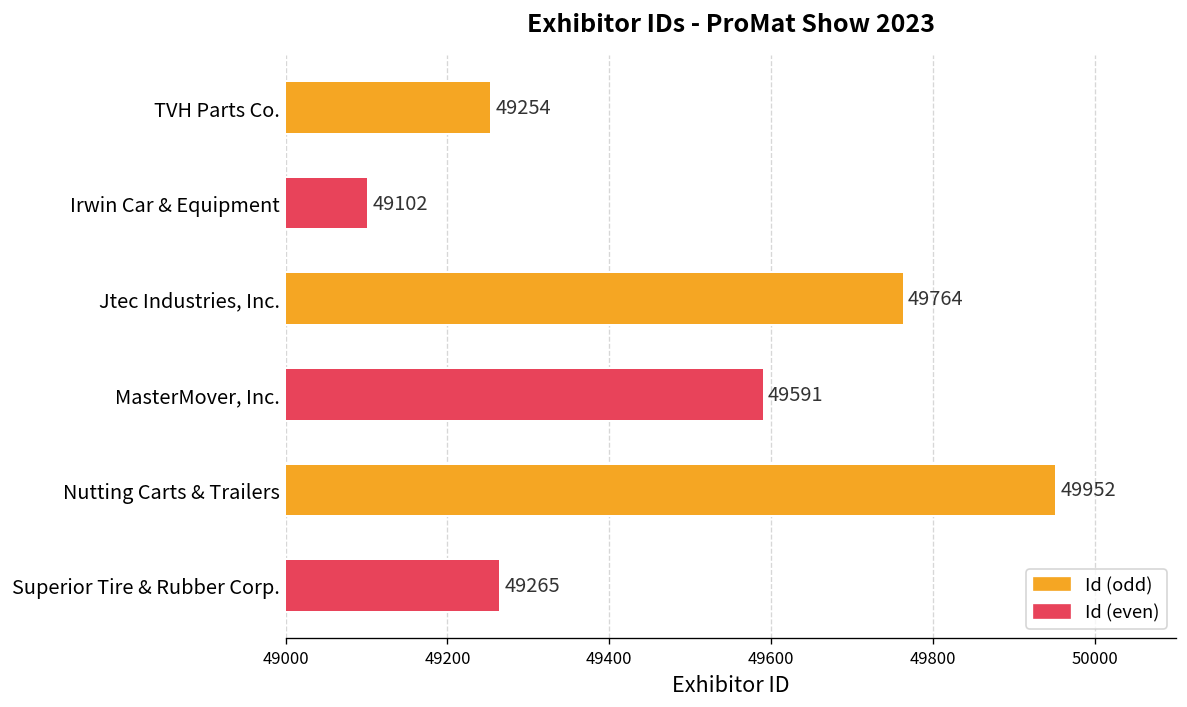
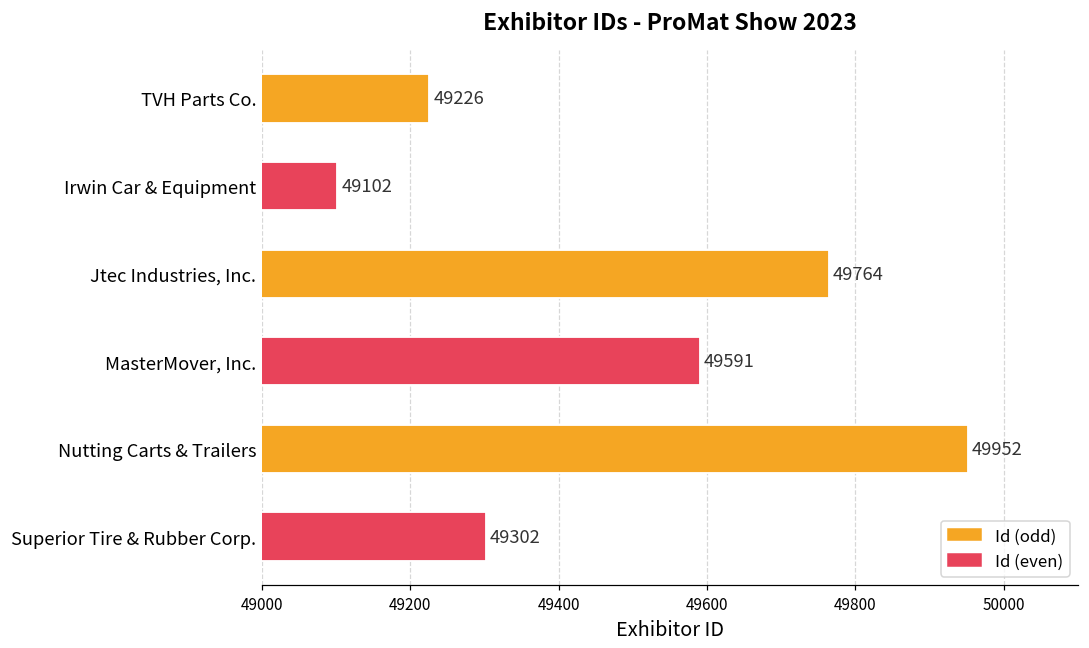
  {
-   "TVH Parts Co.": 49254,
+   "TVH Parts Co.": 49226,
    "Irwin Car & Equipment": 49102,
    "Jtec Industries, Inc.": 49764,
    "MasterMover, Inc.": 49591,
    "Nutting Carts & Trailers": 49952,
-   "Superior Tire & Rubber Corp.": 49265
+   "Superior Tire & Rubber Corp.": 49302
  }
